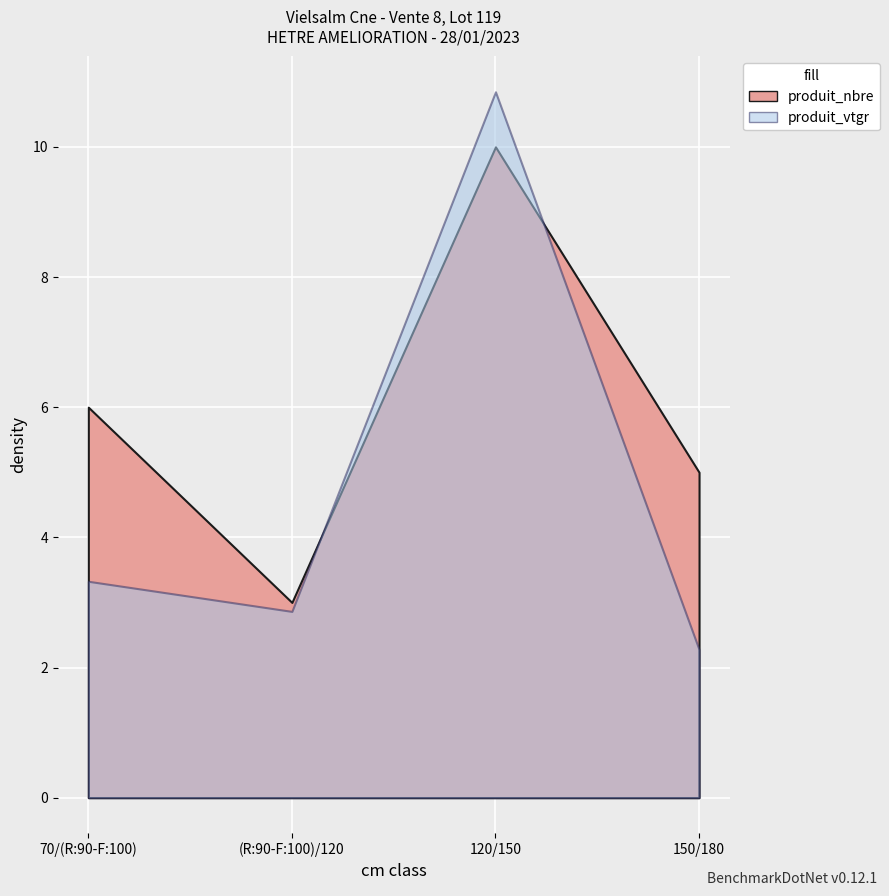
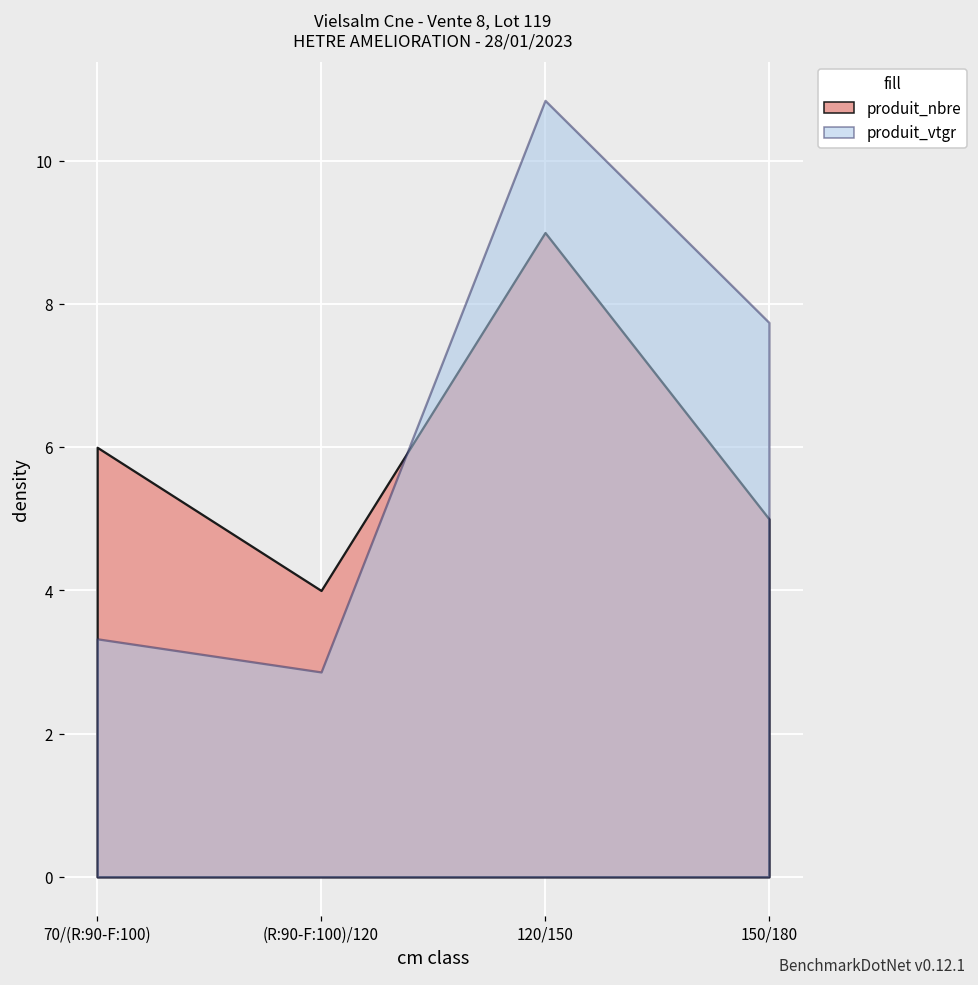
  {
    "produit_nbre": {
      "70/(R:90-F:100)": 6,
-     "(R:90-F:100)/120": 3,
-     "120/150": 10,
+     "(R:90-F:100)/120": 4,
+     "120/150": 9,
      "150/180": 5
    },
    "produit_vtgr": {
      "70/(R:90-F:100)": 3.3,
      "(R:90-F:100)/120": 2.9,
      "120/150": 10.8,
-     "150/180": 2.3
+     "150/180": 7.7
    }
  }
